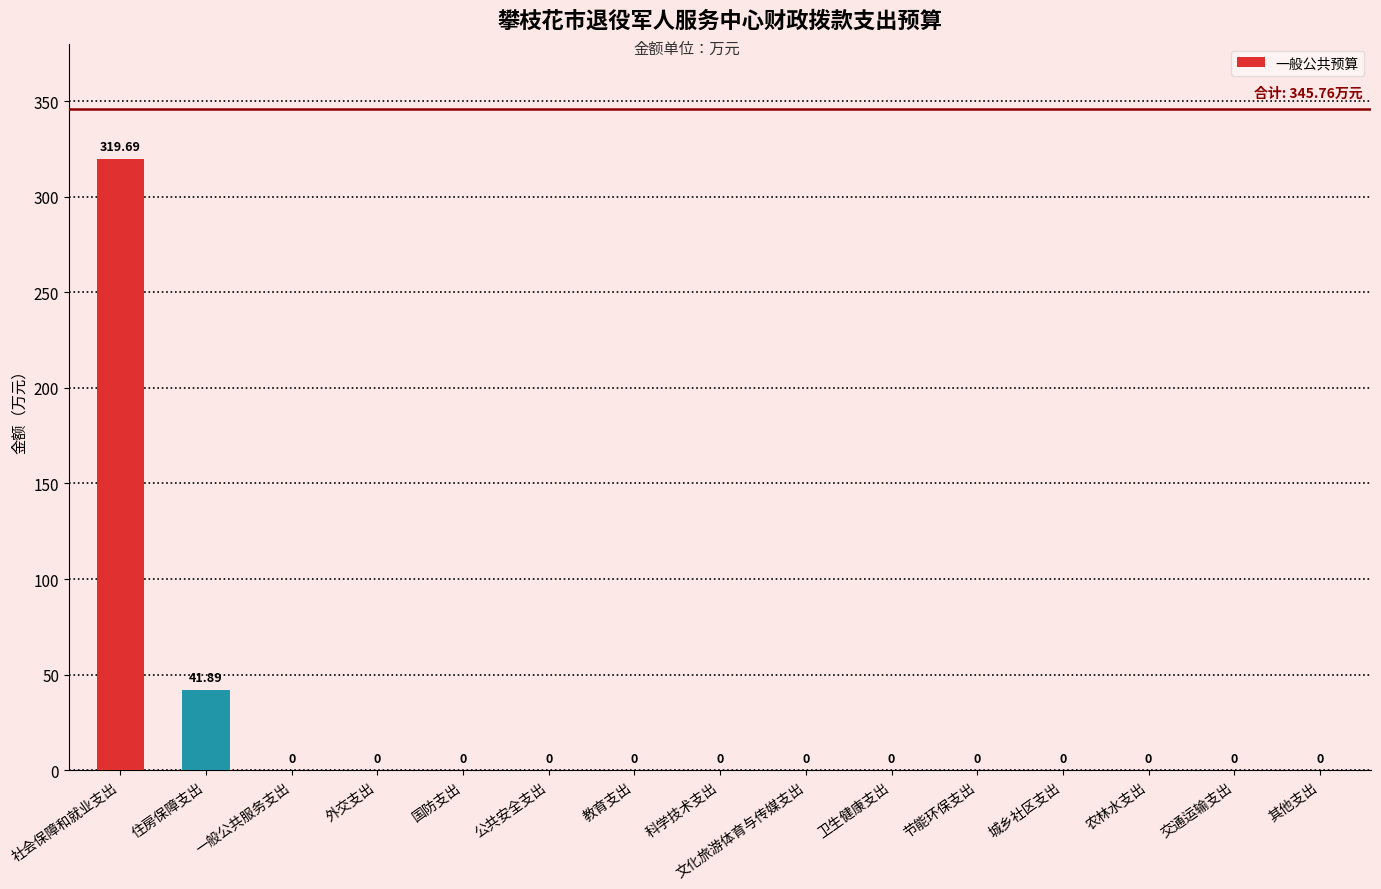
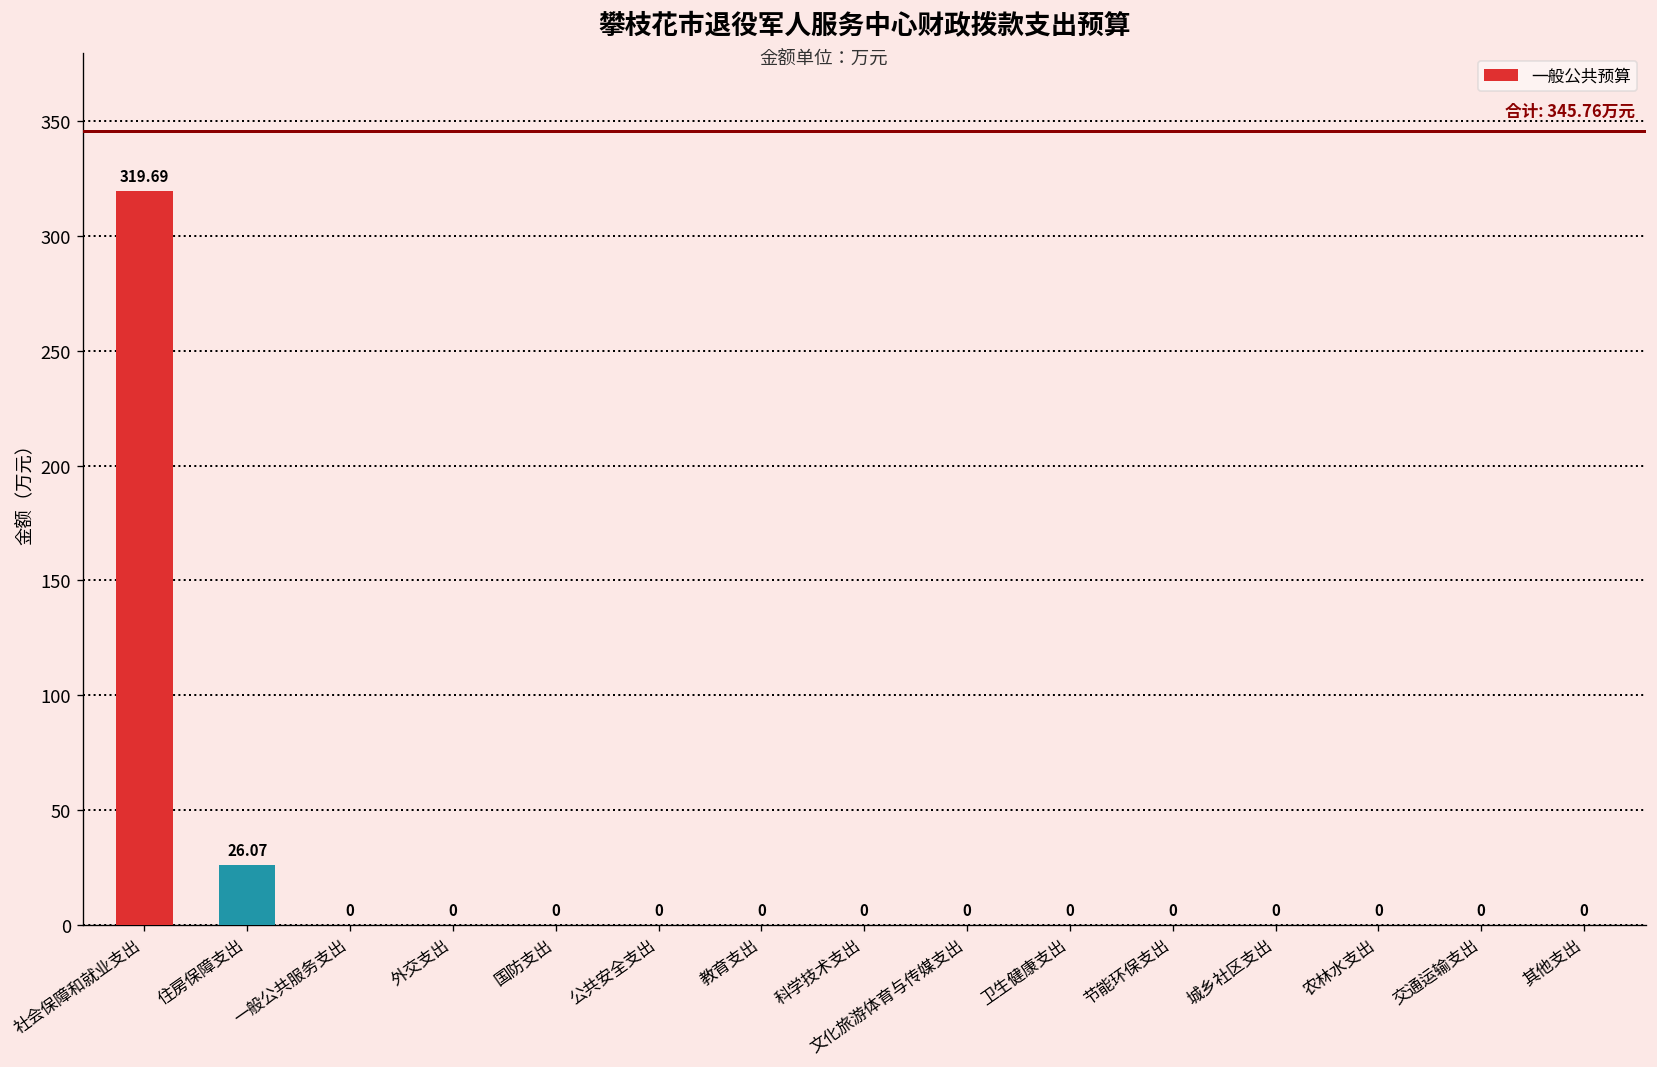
  {
    "社会保障和就业支出": 319.69,
-   "住房保障支出": 41.89,
+   "住房保障支出": 26.07,
    "一般公共服务支出": 0,
    "外交支出": 0,
    "国防支出": 0,
    "公共安全支出": 0,
    "教育支出": 0,
    "科学技术支出": 0,
    "文化旅游体育与传媒支出": 0,
    "卫生健康支出": 0,
    "节能环保支出": 0,
    "城乡社区支出": 0,
    "农林水支出": 0,
    "交通运输支出": 0,
    "其他支出": 0
  }
